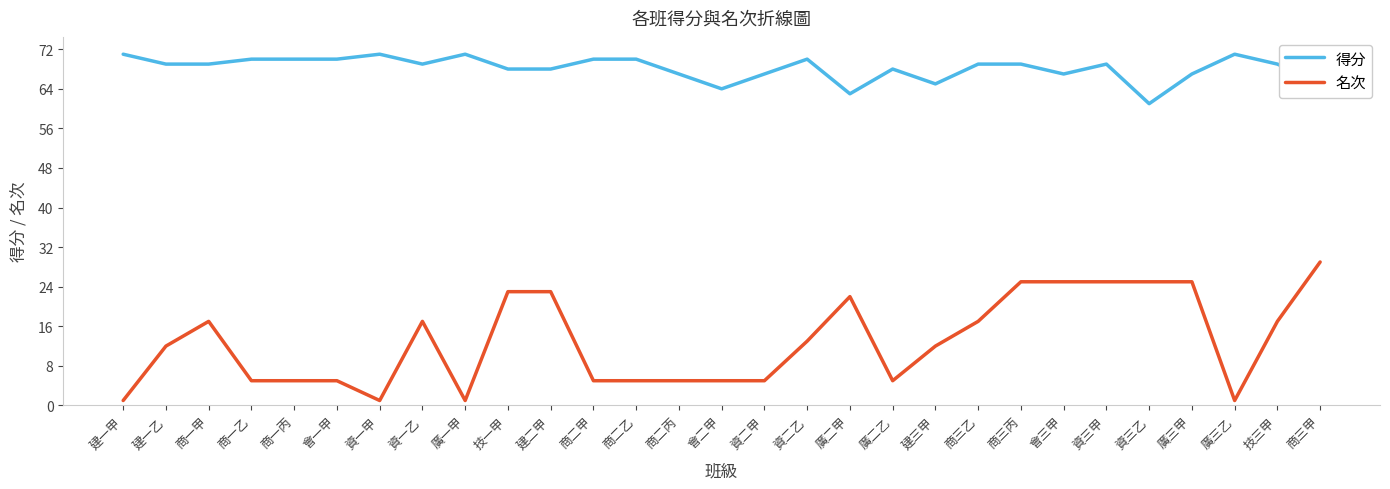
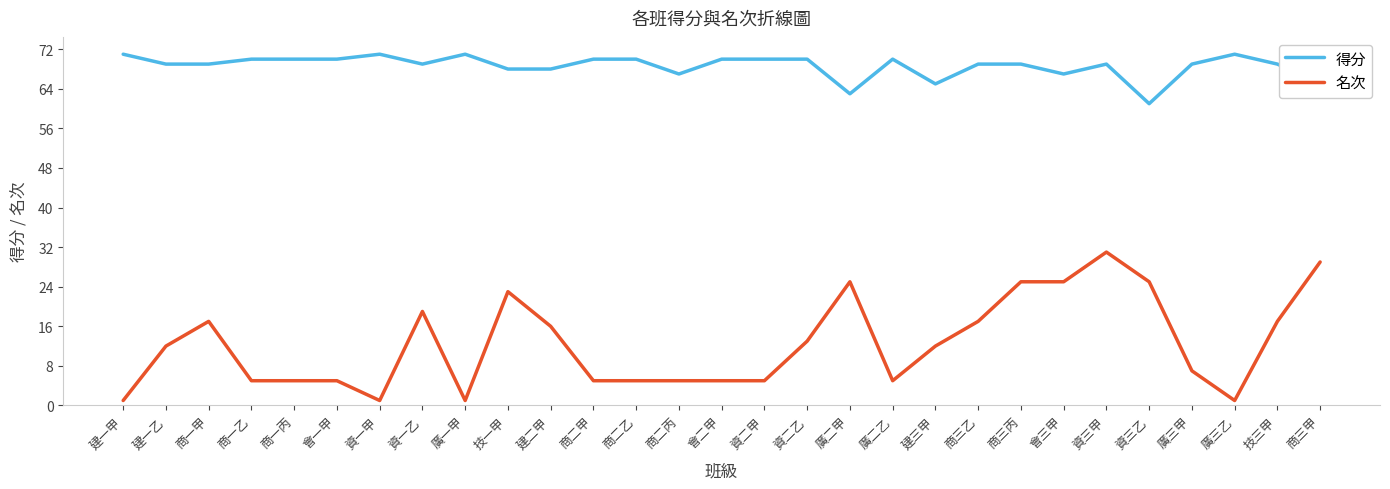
  {
    "得分": {
      "建一甲": 71,
      "建一乙": 69,
      "商一甲": 69,
      "商一乙": 70,
      "商一丙": 70,
      "會一甲": 70,
      "資一甲": 71,
      "資一乙": 69,
      "廣一甲": 71,
      "技一甲": 68,
      "建二甲": 68,
      "商二甲": 70,
      "商二乙": 70,
      "商二丙": 67,
-     "會二甲": 64,
-     "資二甲": 67,
+     "會二甲": 70,
+     "資二甲": 70,
      "資二乙": 70,
      "廣二甲": 63,
-     "廣二乙": 68,
+     "廣二乙": 70,
      "建三甲": 65,
      "商三乙": 69,
      "商三丙": 69,
      "會三甲": 67,
      "資三甲": 69,
      "資三乙": 61,
-     "廣三甲": 67,
+     "廣三甲": 69,
      "廣三乙": 71,
      "技三甲": 69
    },
    "名次": {
      "建一甲": 1,
      "建一乙": 12,
      "商一甲": 17,
      "商一乙": 5,
      "商一丙": 5,
      "會一甲": 5,
      "資一甲": 1,
-     "資一乙": 17,
+     "資一乙": 19,
      "廣一甲": 1,
      "技一甲": 23,
-     "建二甲": 23,
+     "建二甲": 16,
      "商二甲": 5,
      "商二乙": 5,
      "商二丙": 5,
      "會二甲": 5,
      "資二甲": 5,
      "資二乙": 13,
-     "廣二甲": 22,
+     "廣二甲": 25,
      "廣二乙": 5,
      "建三甲": 12,
      "商三乙": 17,
      "商三丙": 25,
      "會三甲": 25,
-     "資三甲": 25,
+     "資三甲": 31,
      "資三乙": 25,
-     "廣三甲": 25,
+     "廣三甲": 7,
      "廣三乙": 1,
      "技三甲": 17,
      "商三甲": 29
    }
  }
